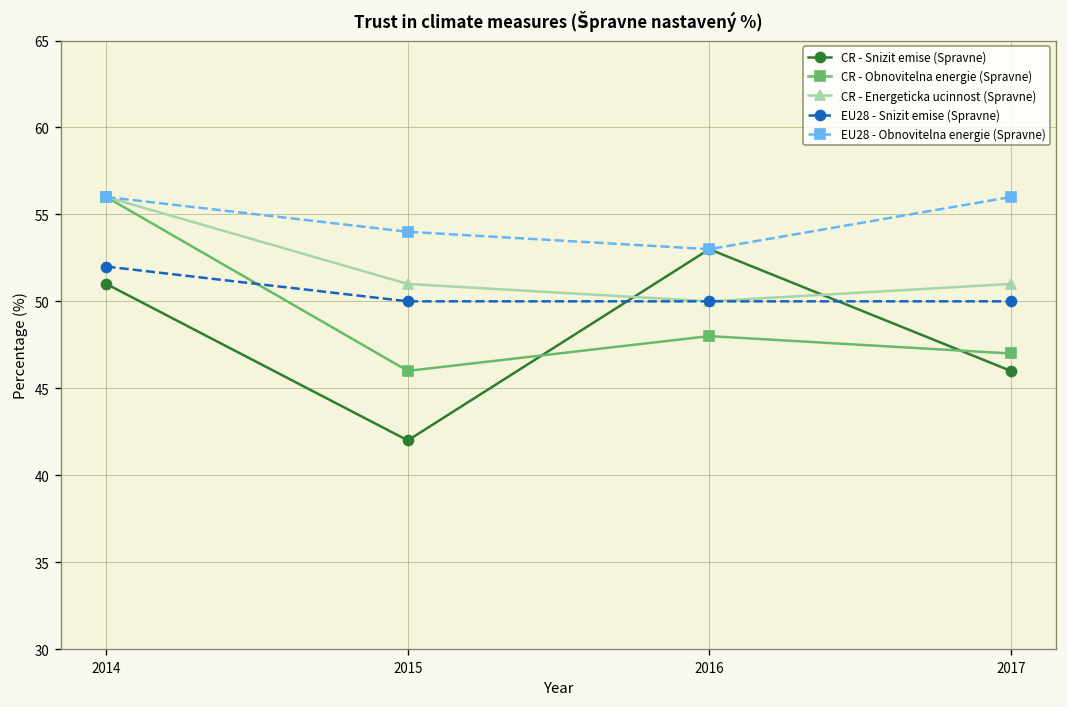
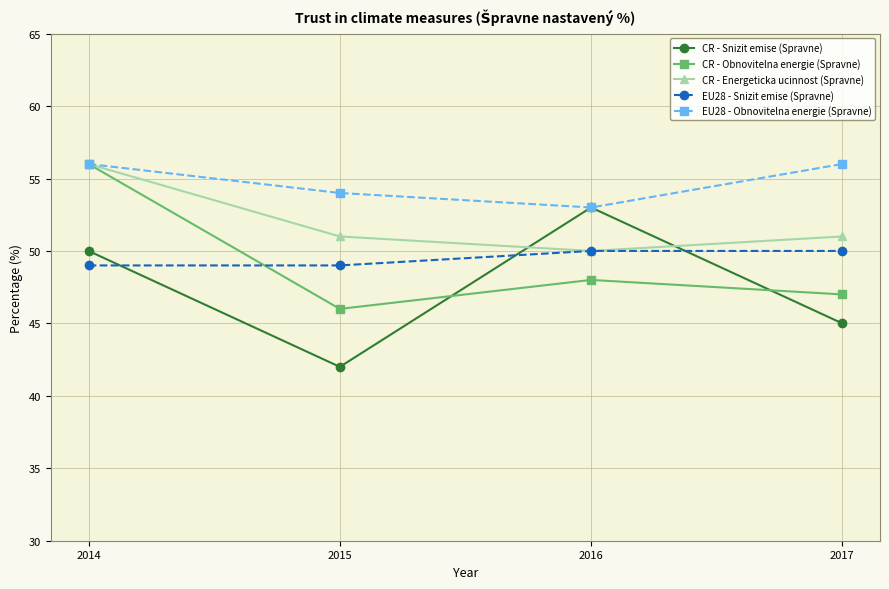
  {
    "CR - Snizit emise (Spravne)": {
-     "2014": 51,
+     "2014": 50,
      "2015": 42,
-     "2017": 46
+     "2017": 45
    },
    "CR - Obnovitelna energie (Spravne)": {
      "2015": 46,
      "2016": 48,
      "2017": 47
    },
    "CR - Energeticka ucinnost (Spravne)": {
      "2015": 51,
      "2017": 51
    },
    "EU28 - Snizit emise (Spravne)": {
-     "2014": 52,
-     "2015": 50,
+     "2014": 49,
+     "2015": 49,
      "2017": 50
    },
    "EU28 - Obnovitelna energie (Spravne)": {
      "2015": 54,
      "2017": 56
    }
  }
